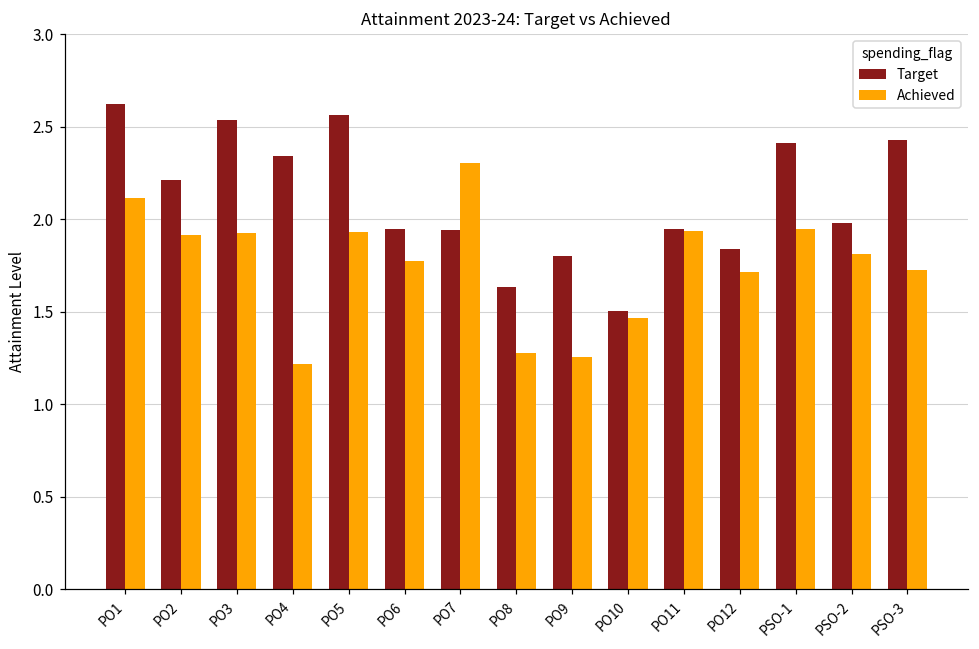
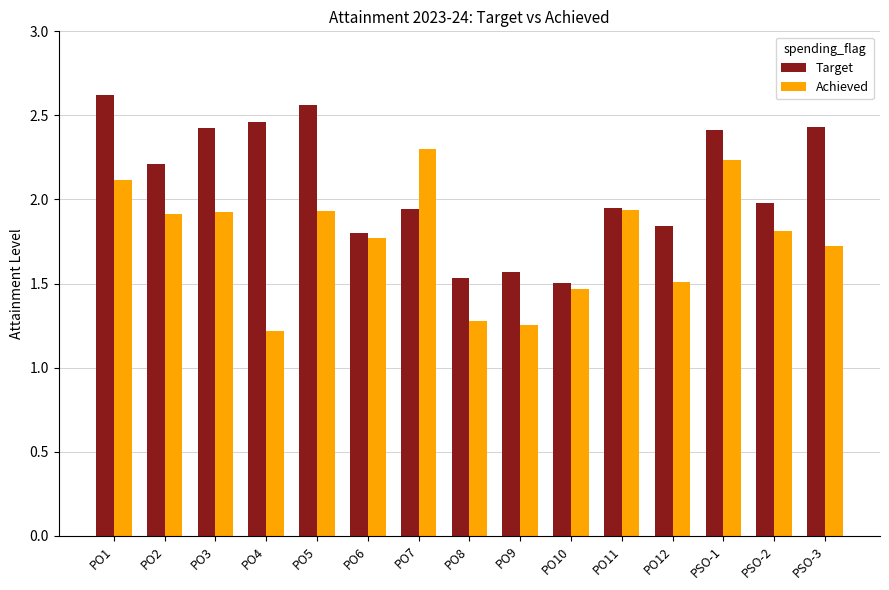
  {
    "Target": {
      "PO1": 2.62,
      "PO2": 2.21,
-     "PO3": 2.54,
-     "PO4": 2.34,
+     "PO3": 2.42,
+     "PO4": 2.46,
      "PO5": 2.56,
-     "PO6": 1.95,
+     "PO6": 1.80,
      "PO7": 1.94,
-     "PO8": 1.63,
-     "PO9": 1.80,
+     "PO8": 1.54,
+     "PO9": 1.57,
      "PO10": 1.50,
      "PO11": 1.95,
      "PO12": 1.84,
      "PSO-1": 2.41,
      "PSO-2": 1.98,
      "PSO-3": 2.43
    },
    "Achieved": {
      "PO1": 2.11,
      "PO2": 1.92,
      "PO3": 1.93,
      "PO4": 1.22,
      "PO5": 1.93,
      "PO6": 1.77,
      "PO7": 2.30,
      "PO8": 1.28,
      "PO9": 1.25,
      "PO10": 1.46,
      "PO11": 1.94,
-     "PO12": 1.72,
-     "PSO-1": 1.95,
+     "PO12": 1.51,
+     "PSO-1": 2.24,
      "PSO-2": 1.81,
      "PSO-3": 1.72
    }
  }
